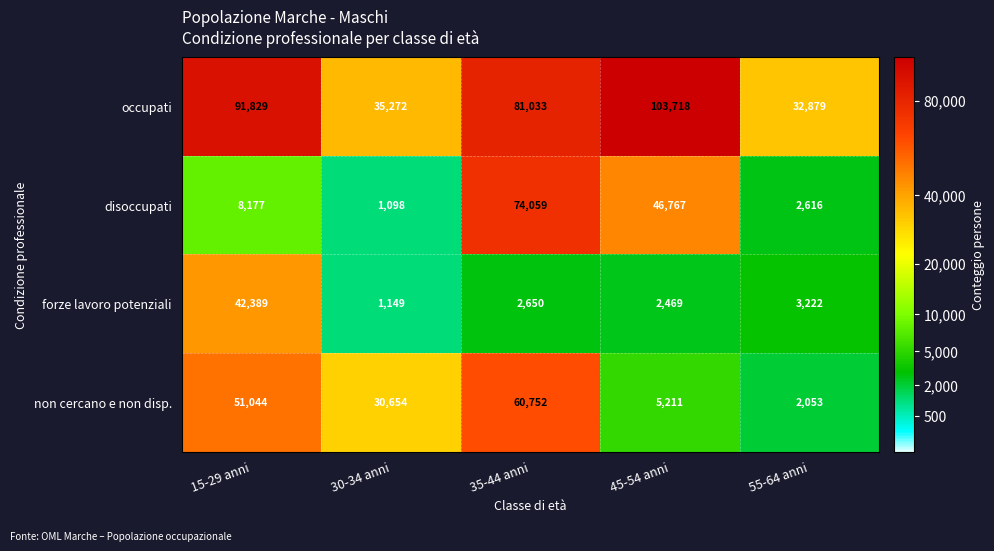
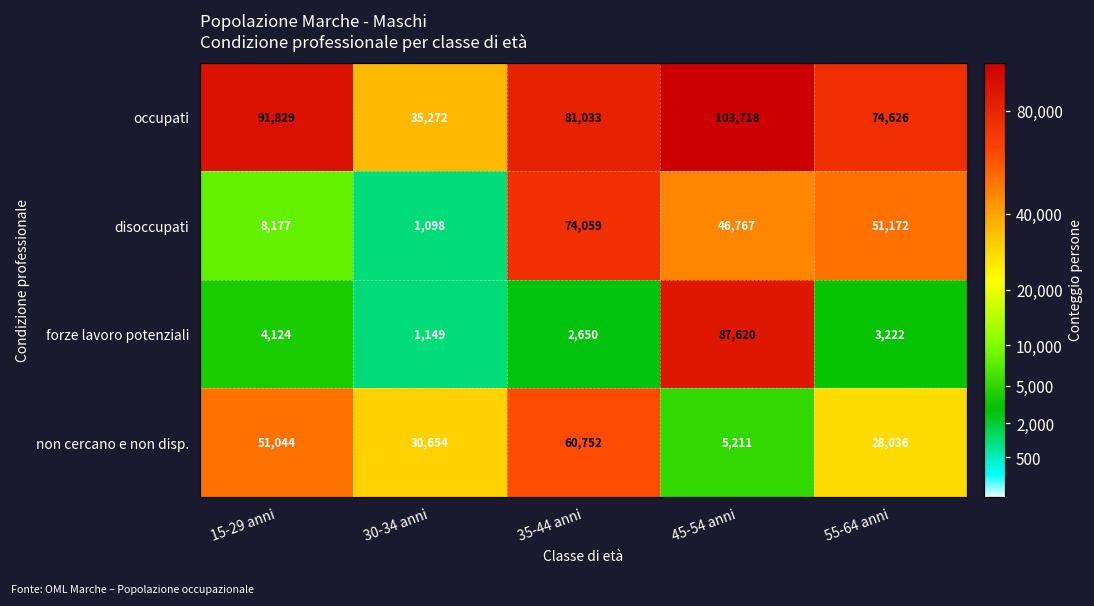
  {
    "occupati": {
      "15-29 anni": "91,829",
      "30-34 anni": "35,272",
      "35-44 anni": "81,033",
      "45-54 anni": "103,718",
-     "55-64 anni": "32,879"
+     "55-64 anni": "74,626"
    },
    "disoccupati": {
      "15-29 anni": "8,177",
      "30-34 anni": "1,098",
      "35-44 anni": "74,059",
      "45-54 anni": "46,767",
-     "55-64 anni": "2,616"
+     "55-64 anni": "51,172"
    },
    "forze lavoro potenziali": {
-     "15-29 anni": "42,389",
+     "15-29 anni": "4,124",
      "30-34 anni": "1,149",
      "35-44 anni": "2,650",
-     "45-54 anni": "2,469",
+     "45-54 anni": "87,620",
      "55-64 anni": "3,222"
    },
    "non cercano e non disp.": {
      "15-29 anni": "51,044",
      "30-34 anni": "30,654",
      "35-44 anni": "60,752",
      "45-54 anni": "5,211",
-     "55-64 anni": "2,053"
+     "55-64 anni": "28,036"
    }
  }
